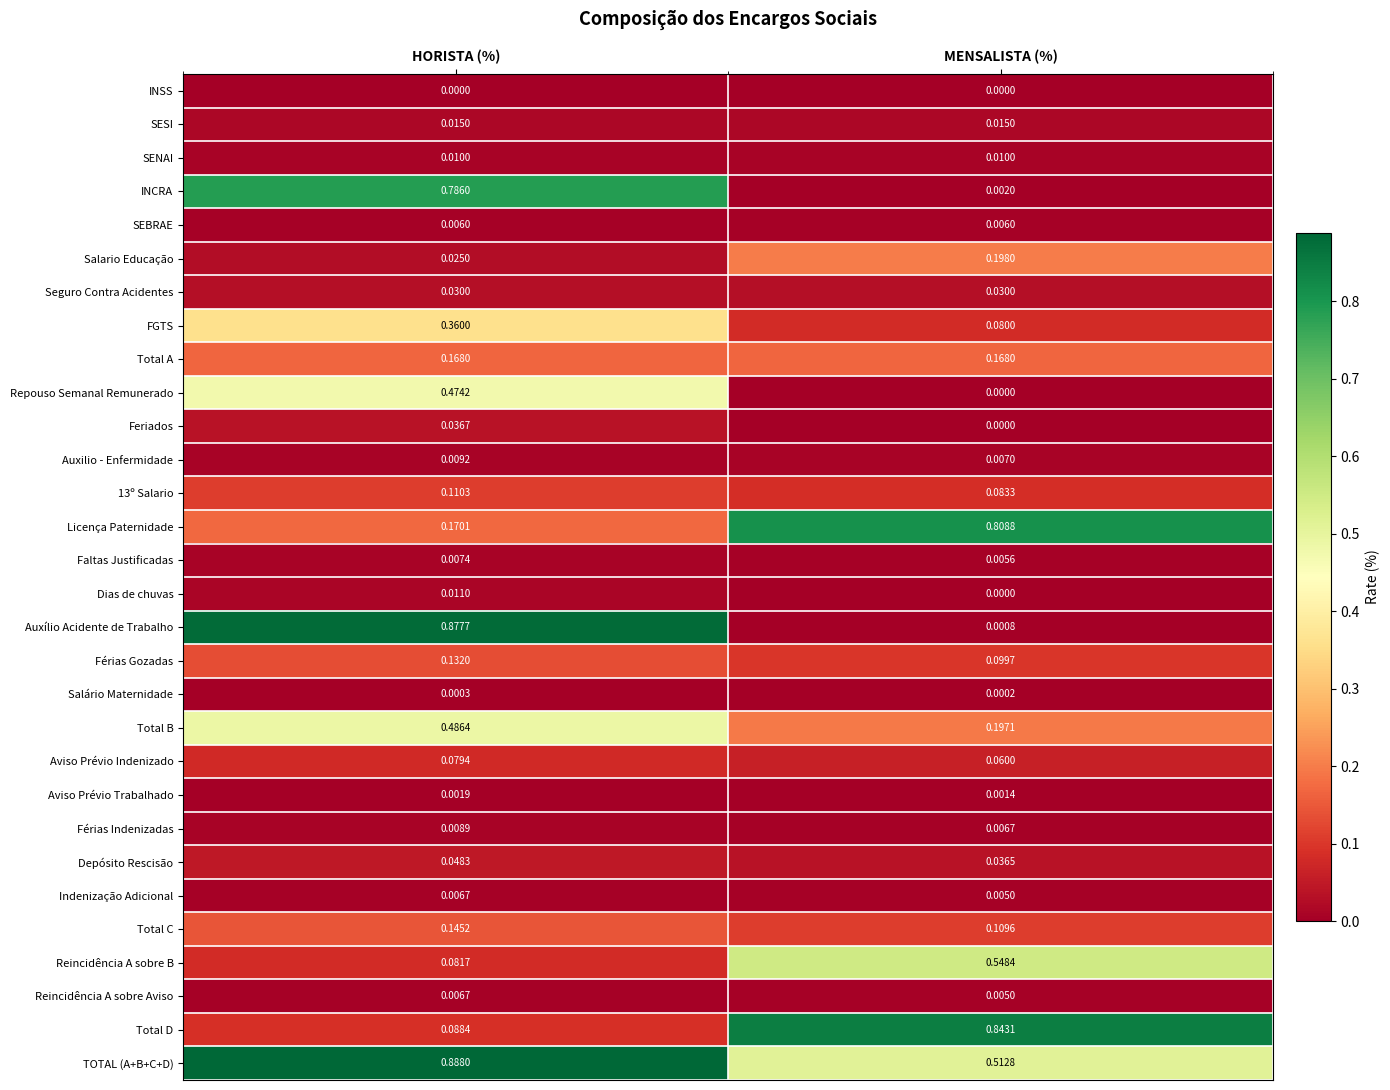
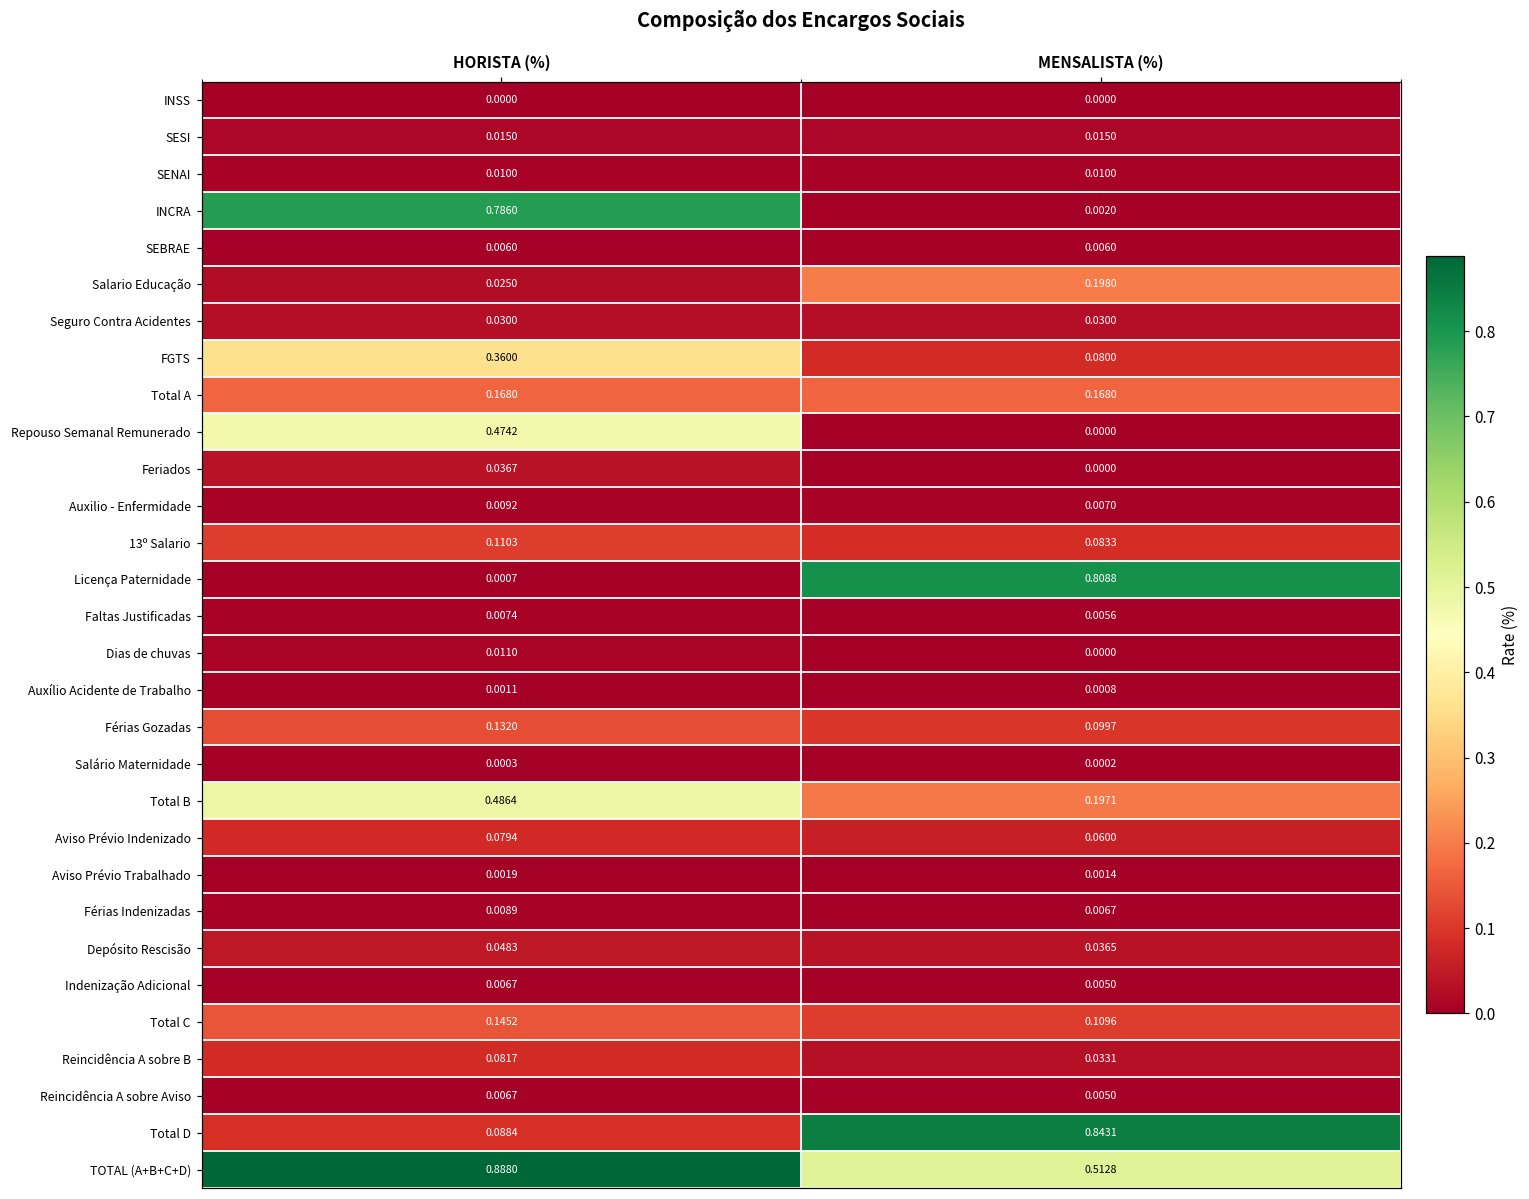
  {
    "INSS": {
      "HORISTA (%)": 0.0000,
      "MENSALISTA (%)": 0.0000
    },
    "SESI": {
      "HORISTA (%)": 0.0150,
      "MENSALISTA (%)": 0.0150
    },
    "SENAI": {
      "HORISTA (%)": 0.0100,
      "MENSALISTA (%)": 0.0100
    },
    "INCRA": {
      "HORISTA (%)": 0.7860,
      "MENSALISTA (%)": 0.0020
    },
    "SEBRAE": {
      "HORISTA (%)": 0.0060,
      "MENSALISTA (%)": 0.0060
    },
    "Salario Educação": {
      "HORISTA (%)": 0.0250,
      "MENSALISTA (%)": 0.1980
    },
    "Seguro Contra Acidentes": {
      "HORISTA (%)": 0.0300,
      "MENSALISTA (%)": 0.0300
    },
    "FGTS": {
      "HORISTA (%)": 0.3600,
      "MENSALISTA (%)": 0.0800
    },
    "Total A": {
      "HORISTA (%)": 0.1680,
      "MENSALISTA (%)": 0.1680
    },
    "Repouso Semanal Remunerado": {
      "HORISTA (%)": 0.4742,
      "MENSALISTA (%)": 0.0000
    },
    "Feriados": {
      "HORISTA (%)": 0.0367,
      "MENSALISTA (%)": 0.0000
    },
    "Auxilio - Enfermidade": {
      "HORISTA (%)": 0.0092,
      "MENSALISTA (%)": 0.0070
    },
    "13º Salario": {
      "HORISTA (%)": 0.1103,
      "MENSALISTA (%)": 0.0833
    },
    "Licença Paternidade": {
-     "HORISTA (%)": 0.1701,
+     "HORISTA (%)": 0.0007,
      "MENSALISTA (%)": 0.8088
    },
    "Faltas Justificadas": {
      "HORISTA (%)": 0.0074,
      "MENSALISTA (%)": 0.0056
    },
    "Dias de chuvas": {
      "HORISTA (%)": 0.0110,
      "MENSALISTA (%)": 0.0000
    },
    "Auxílio Acidente de Trabalho": {
-     "HORISTA (%)": 0.8777,
+     "HORISTA (%)": 0.0011,
      "MENSALISTA (%)": 0.0008
    },
    "Férias Gozadas": {
      "HORISTA (%)": 0.1320,
      "MENSALISTA (%)": 0.0997
    },
    "Salário Maternidade": {
      "HORISTA (%)": 0.0003,
      "MENSALISTA (%)": 0.0002
    },
    "Total B": {
      "HORISTA (%)": 0.4864,
      "MENSALISTA (%)": 0.1971
    },
    "Aviso Prévio Indenizado": {
      "HORISTA (%)": 0.0794,
      "MENSALISTA (%)": 0.0600
    },
    "Aviso Prévio Trabalhado": {
      "HORISTA (%)": 0.0019,
      "MENSALISTA (%)": 0.0014
    },
    "Férias Indenizadas": {
      "HORISTA (%)": 0.0089,
      "MENSALISTA (%)": 0.0067
    },
    "Depósito Rescisão": {
      "HORISTA (%)": 0.0483,
      "MENSALISTA (%)": 0.0365
    },
    "Indenização Adicional": {
      "HORISTA (%)": 0.0067,
      "MENSALISTA (%)": 0.0050
    },
    "Total C": {
      "HORISTA (%)": 0.1452,
      "MENSALISTA (%)": 0.1096
    },
    "Reincidência A sobre B": {
      "HORISTA (%)": 0.0817,
-     "MENSALISTA (%)": 0.5484
+     "MENSALISTA (%)": 0.0331
    },
    "Reincidência A sobre Aviso": {
      "HORISTA (%)": 0.0067,
      "MENSALISTA (%)": 0.0050
    },
    "Total D": {
      "HORISTA (%)": 0.0884,
      "MENSALISTA (%)": 0.8431
    },
    "TOTAL (A+B+C+D)": {
      "HORISTA (%)": 0.8880,
      "MENSALISTA (%)": 0.5128
    }
  }
